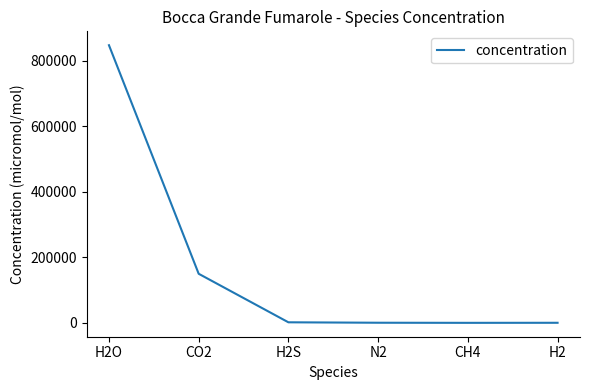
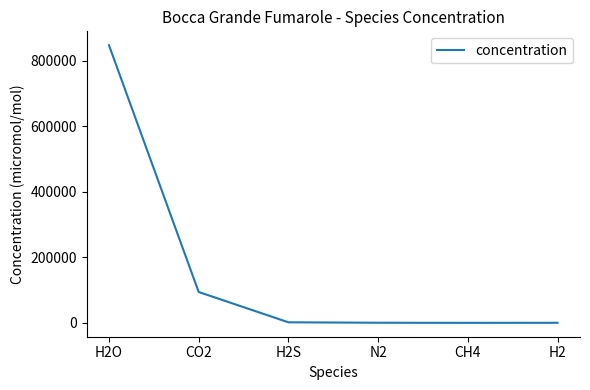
  {
    "H2O": 850000,
-   "CO2": 150000,
+   "CO2": 90000,
    "H2S": 0,
    "N2": 0,
    "CH4": 0,
    "H2": 0
  }
